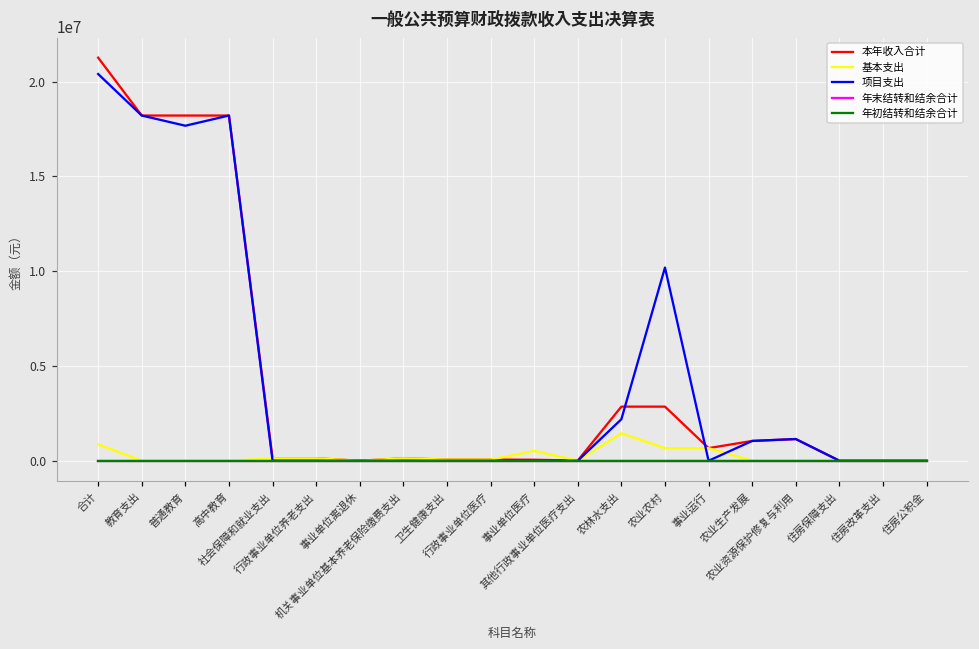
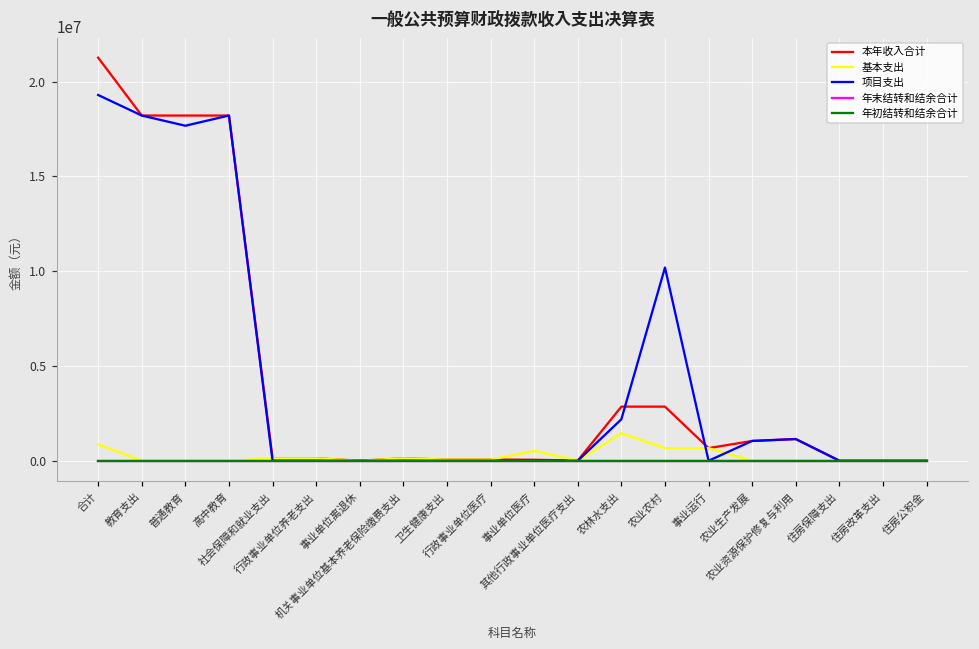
  {
    "本年收入合计": {
      "合计": 21300000,
      "普通教育": 18200000,
      "农林水支出": 2900000,
      "农业农村": 2900000
    },
    "基本支出": {
      "合计": 900000,
      "事业单位医疗": 500000,
      "农林水支出": 1400000,
      "农业农村": 700000
    },
    "项目支出": {
-     "合计": 20400000,
+     "合计": 19300000,
      "普通教育": 17700000,
      "农林水支出": 2200000,
      "农业农村": 10200000
    },
    "年初结转和结余合计": {
      "合计": 0,
      "农林水支出": 0,
      "农业农村": 0
    }
  }
